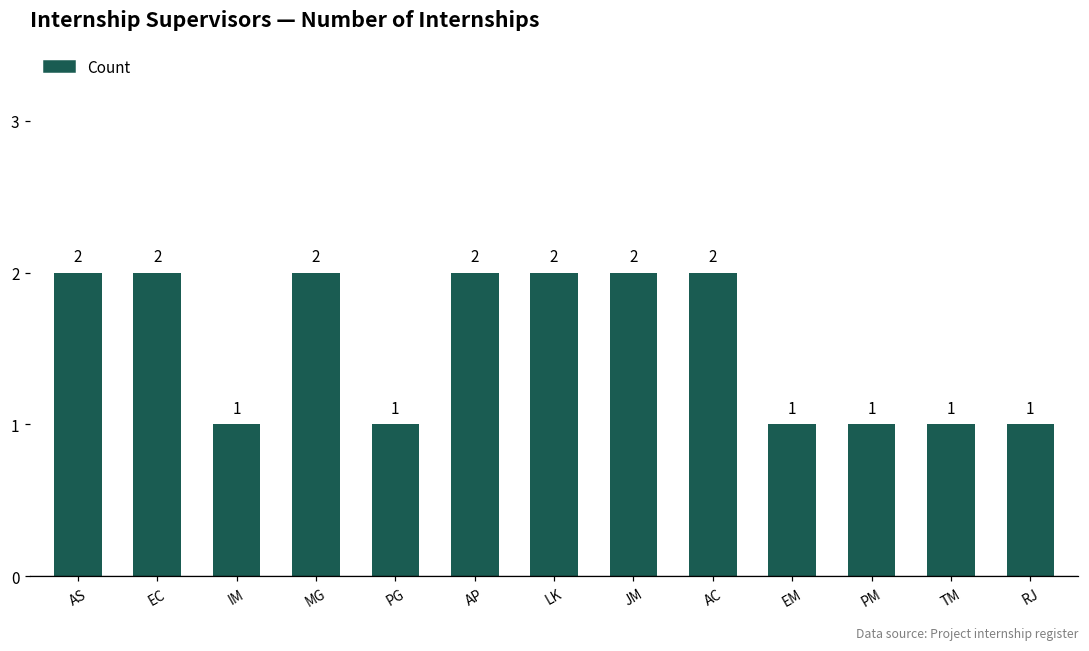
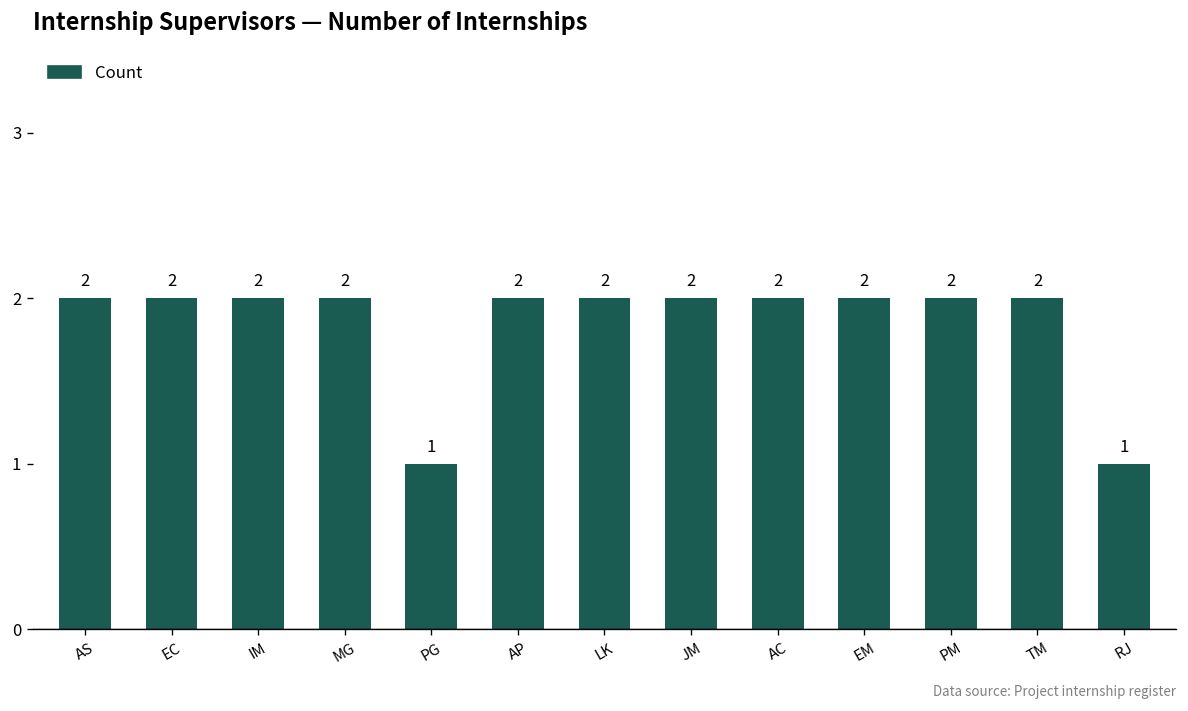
  {
    "AS": 2,
    "EC": 2,
-   "IM": 1,
+   "IM": 2,
    "MG": 2,
    "PG": 1,
    "AP": 2,
    "LK": 2,
    "JM": 2,
    "AC": 2,
-   "EM": 1,
-   "PM": 1,
-   "TM": 1,
+   "EM": 2,
+   "PM": 2,
+   "TM": 2,
    "RJ": 1
  }
